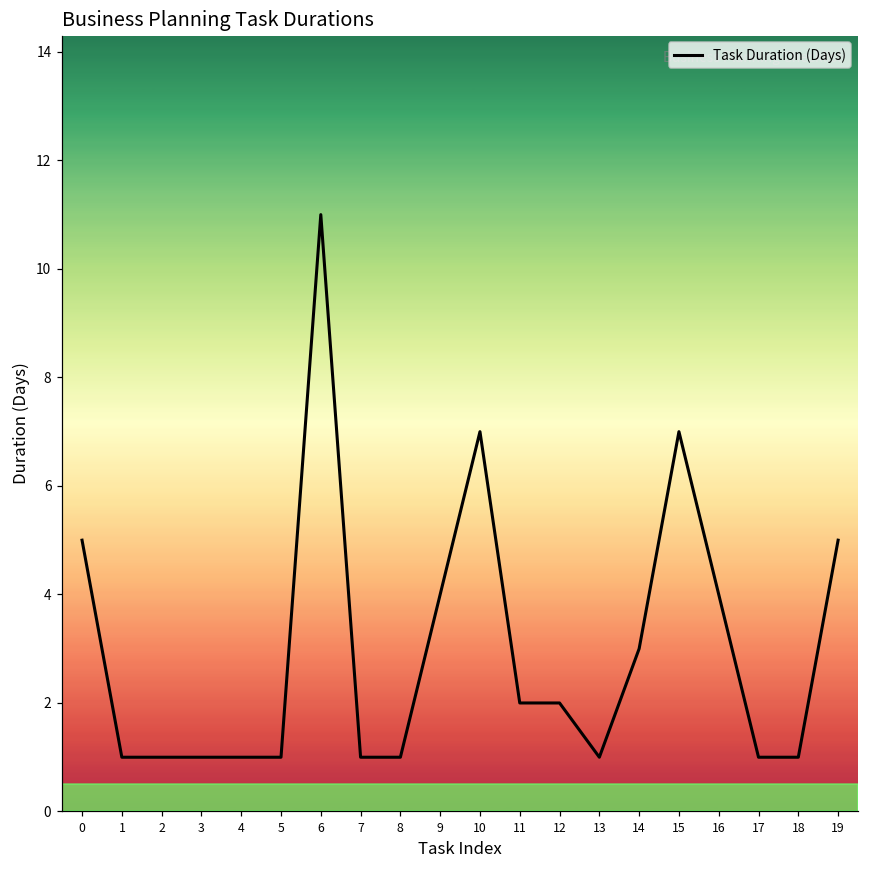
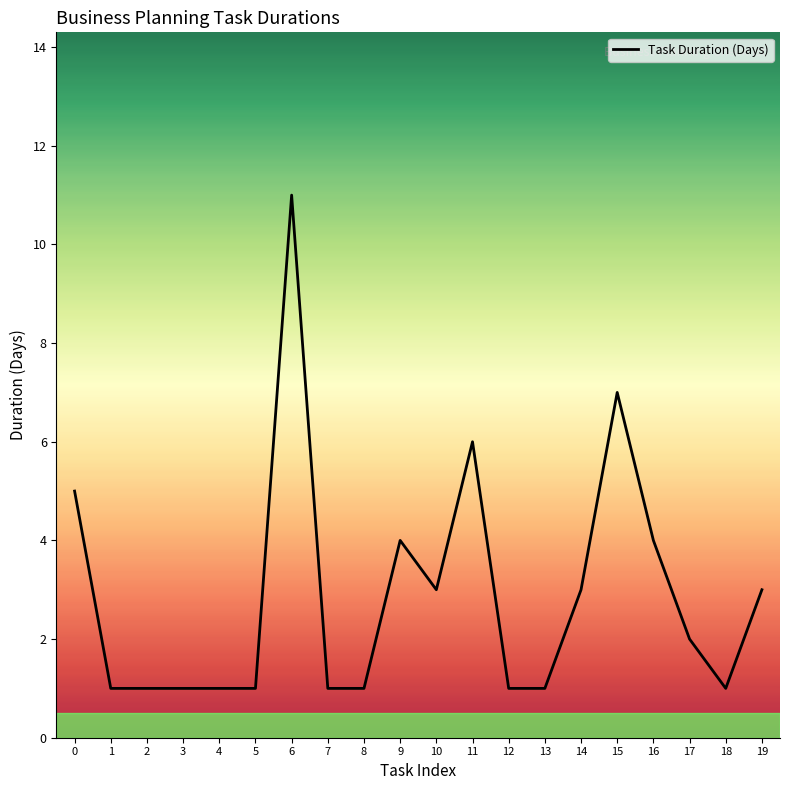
  {
    "0": 5,
    "1": 1,
    "2": 1,
    "3": 1,
    "4": 1,
    "5": 1,
    "6": 11,
    "7": 1,
    "8": 1,
    "9": 4,
-   "10": 7,
-   "11": 2,
-   "12": 2,
+   "10": 3,
+   "11": 6,
+   "12": 1,
    "13": 1,
    "14": 3,
    "15": 7,
    "16": 4,
-   "17": 1,
+   "17": 2,
    "18": 1,
-   "19": 5
+   "19": 3
  }
